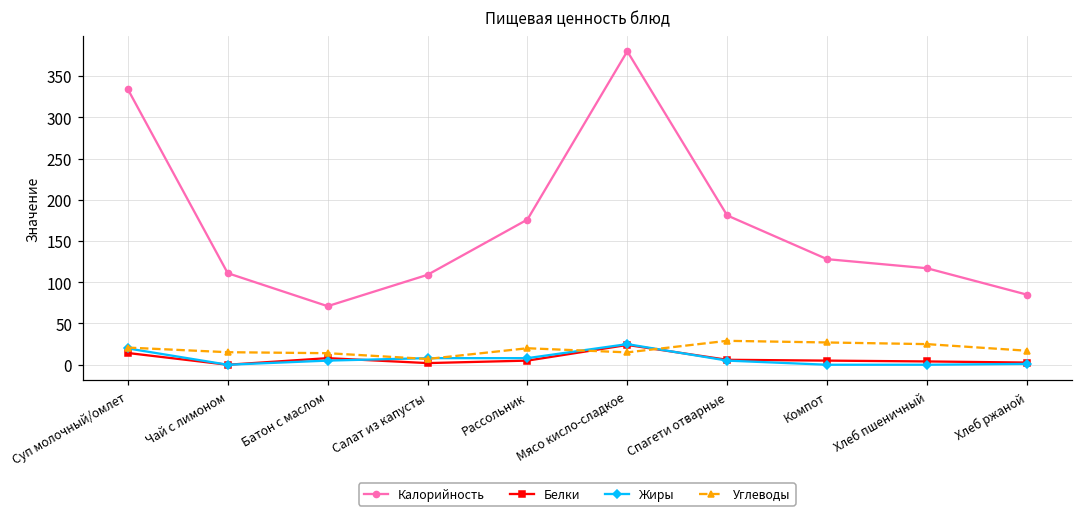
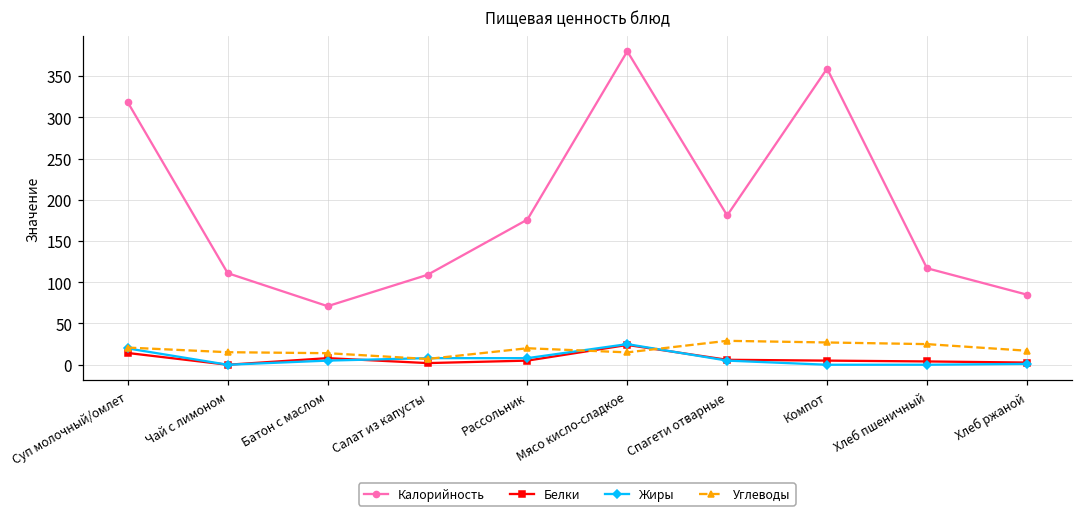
  {
    "Калорийность": {
-     "Суп молочный/омлет": 330,
+     "Суп молочный/омлет": 320,
      "Чай с лимоном": 110,
      "Батон с маслом": 70,
      "Салат из капусты": 110,
      "Рассольник": 180,
      "Мясо кисло-сладкое": 380,
      "Спагети отварные": 180,
-     "Компот": 130,
+     "Компот": 360,
      "Хлеб пшеничный": 120,
      "Хлеб ржаной": 90
    },
    "Белки": {
      "Суп молочный/омлет": 10,
      "Салат из капусты": 0,
      "Компот": 10,
      "Хлеб пшеничный": 0
    },
    "Жиры": {
      "Компот": 0,
      "Хлеб пшеничный": 0
    },
    "Углеводы": {
      "Чай с лимоном": 20,
      "Батон с маслом": 10,
      "Рассольник": 20,
      "Мясо кисло-сладкое": 20,
      "Спагети отварные": 30,
      "Компот": 30,
      "Хлеб пшеничный": 30,
      "Хлеб ржаной": 20
    }
  }
